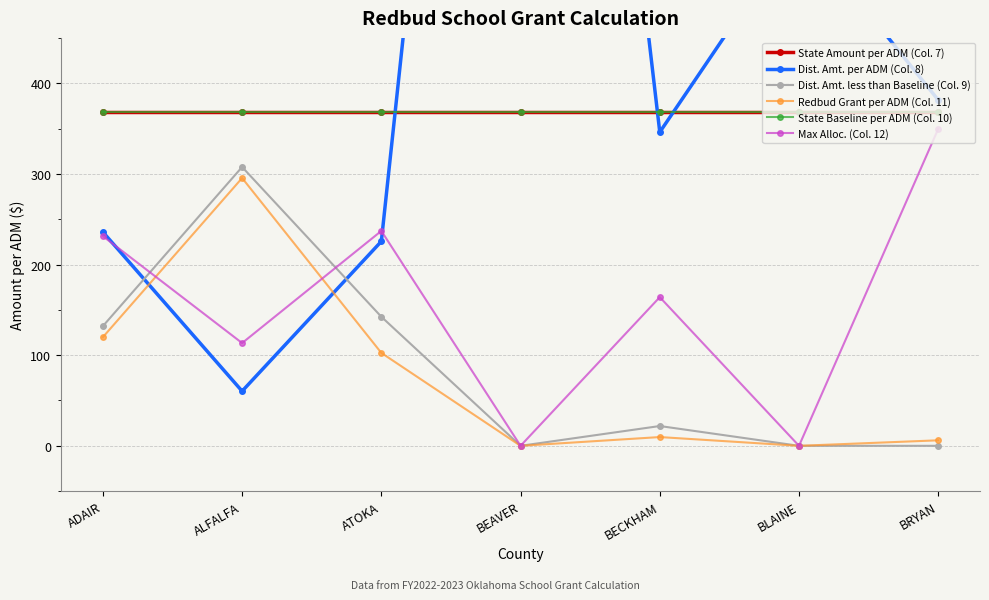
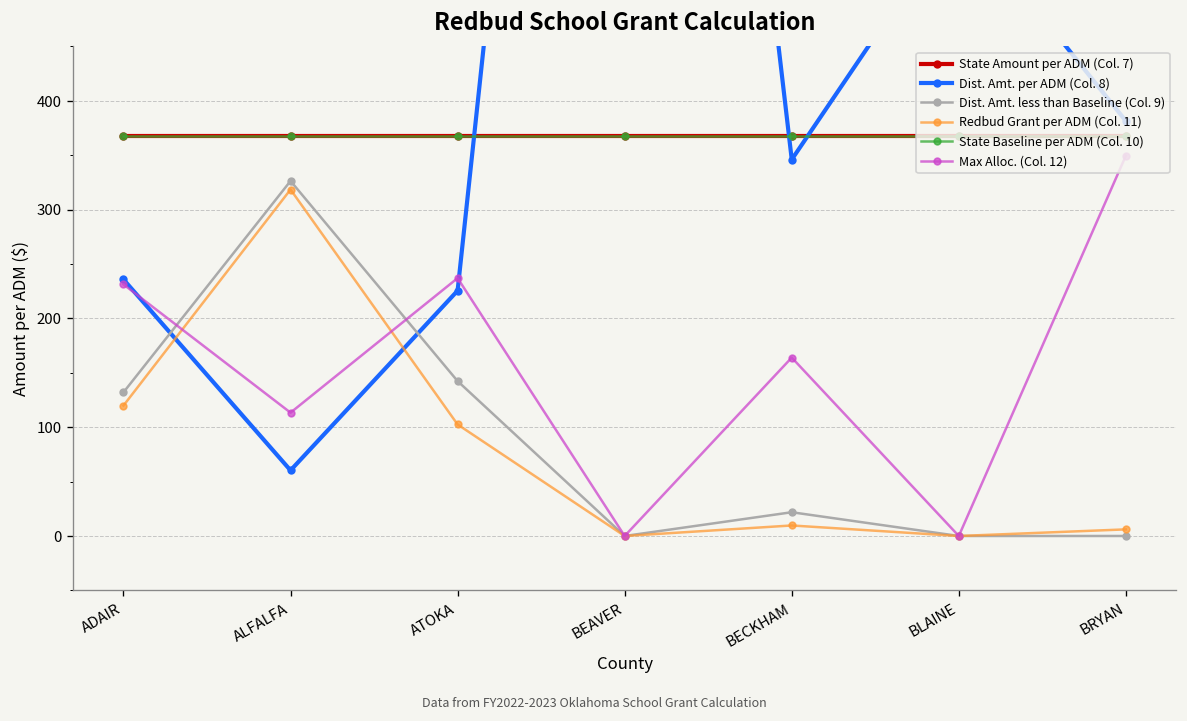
  {
    "State Baseline per ADM (Col. 10)": {
      "ADAIR": 370,
      "ALFALFA": 370,
      "ATOKA": 370,
      "BEAVER": 370,
      "BECKHAM": 370
    },
    "Dist. Amt. per ADM (Col. 8)": {
      "ADAIR": 240,
      "ALFALFA": 60,
      "ATOKA": 230,
      "BECKHAM": 350
    },
    "Dist. Amt. less than Baseline (Col. 9)": {
      "ADAIR": 130,
-     "ALFALFA": 310,
+     "ALFALFA": 330,
      "ATOKA": 140,
      "BECKHAM": 20,
      "BRYAN": 0
    },
    "Redbud Grant per ADM (Col. 11)": {
      "ADAIR": 120,
-     "ALFALFA": 300,
+     "ALFALFA": 320,
      "ATOKA": 100,
      "BECKHAM": 10,
      "BRYAN": 10
    },
    "Max Alloc. (Col. 12)": {
      "ADAIR": 230,
      "ALFALFA": 110,
      "ATOKA": 240,
      "BECKHAM": 160
    }
  }
